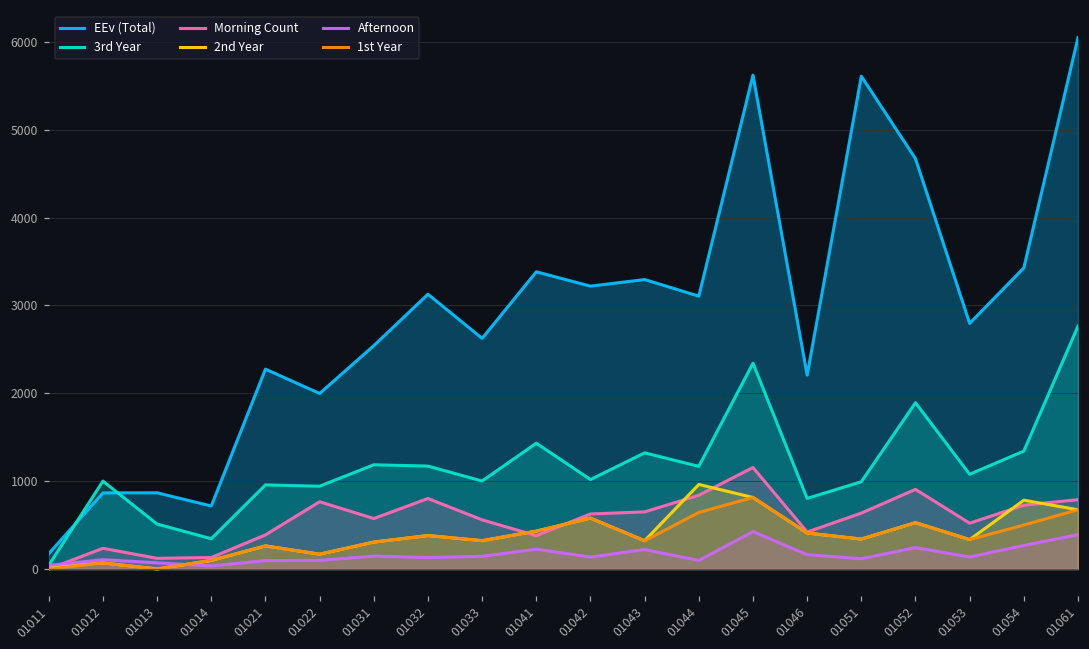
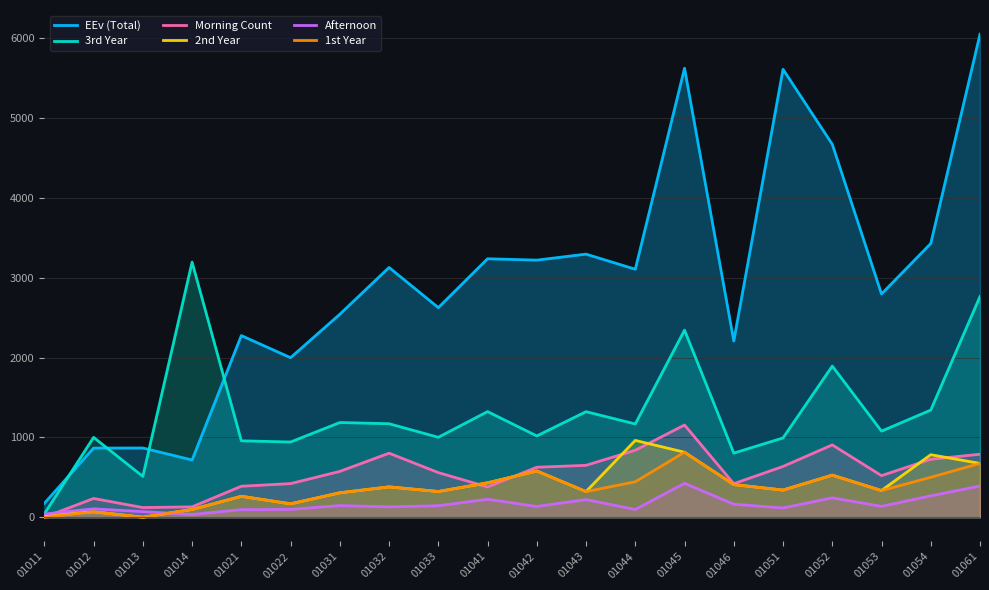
  {
    "EEv (Total)": {
      "01011": 200,
      "01012": 900,
      "01013": 900,
      "01014": 700,
      "01021": 2300,
      "01022": 2000,
      "01031": 2500,
      "01032": 3100,
      "01033": 2600,
-     "01041": 3400,
+     "01041": 3200,
      "01042": 3200,
      "01043": 3300,
      "01044": 3100,
      "01045": 5600,
      "01046": 2200,
      "01051": 5600,
      "01052": 4700,
      "01053": 2800,
      "01054": 3400,
      "01061": 6100
    },
    "3rd Year": {
      "01012": 1000,
      "01013": 500,
-     "01014": 300,
+     "01014": 3200,
      "01021": 1000,
      "01022": 900,
      "01031": 1200,
      "01032": 1200,
      "01033": 1000,
-     "01041": 1400,
+     "01041": 1300,
      "01042": 1000,
      "01043": 1300,
      "01044": 1200,
      "01045": 2300,
      "01046": 800,
      "01051": 1000,
      "01052": 1900,
      "01053": 1100,
      "01054": 1300,
      "01061": 2800
    },
    "Morning Count": {
      "01012": 200,
      "01013": 100,
      "01014": 100,
      "01021": 400,
-     "01022": 800,
+     "01022": 400,
      "01031": 600,
      "01032": 800,
      "01033": 600,
      "01041": 400,
      "01042": 600,
      "01043": 700,
      "01044": 800,
      "01045": 1200,
      "01051": 600,
      "01052": 900,
      "01053": 500,
      "01054": 700,
      "01061": 800
    },
    "2nd Year": {
      "01044": 1000,
      "01054": 800
    },
    "Afternoon": {
      "01012": 100,
      "01013": 100,
      "01014": 0,
      "01021": 100,
      "01022": 100,
      "01031": 100,
      "01032": 100,
      "01033": 100,
      "01041": 200,
      "01042": 100,
      "01043": 200,
      "01044": 100,
      "01045": 400,
      "01046": 200,
      "01051": 100,
      "01052": 200,
      "01053": 100,
      "01054": 300,
      "01061": 400
    },
    "1st Year": {
-     "01044": 600,
+     "01044": 400,
      "01054": 500
    }
  }
